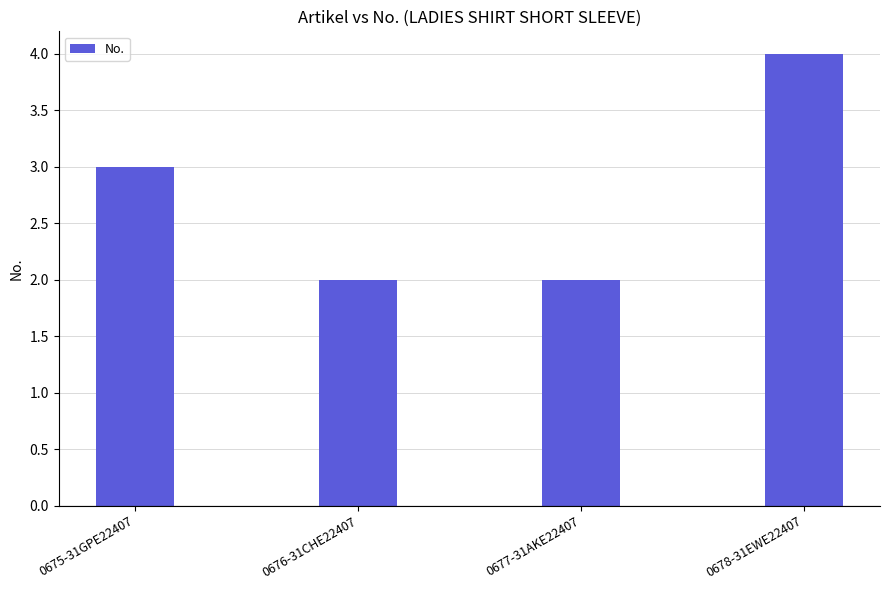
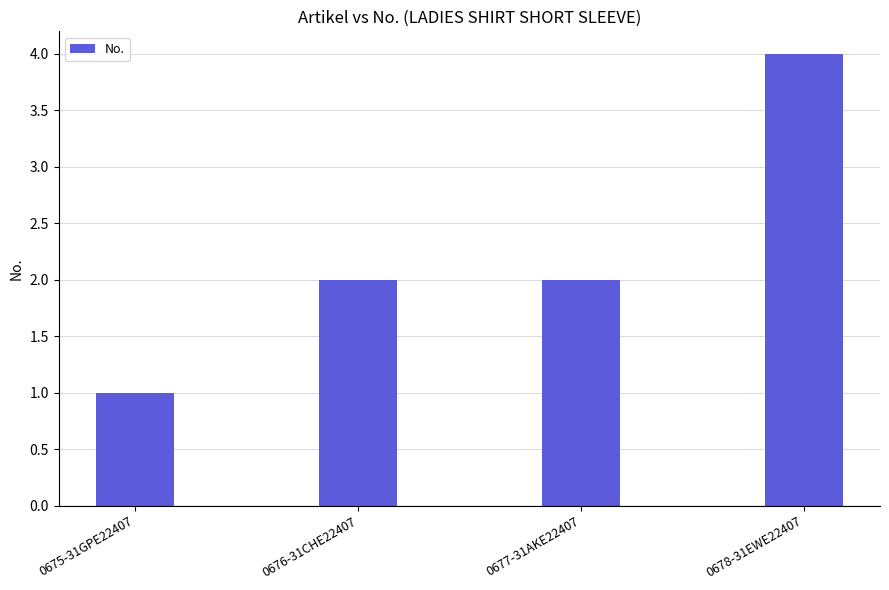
  {
-   "0675-31GPE22407": 3,
+   "0675-31GPE22407": 1,
    "0676-31CHE22407": 2,
    "0677-31AKE22407": 2,
    "0678-31EWE22407": 4
  }
